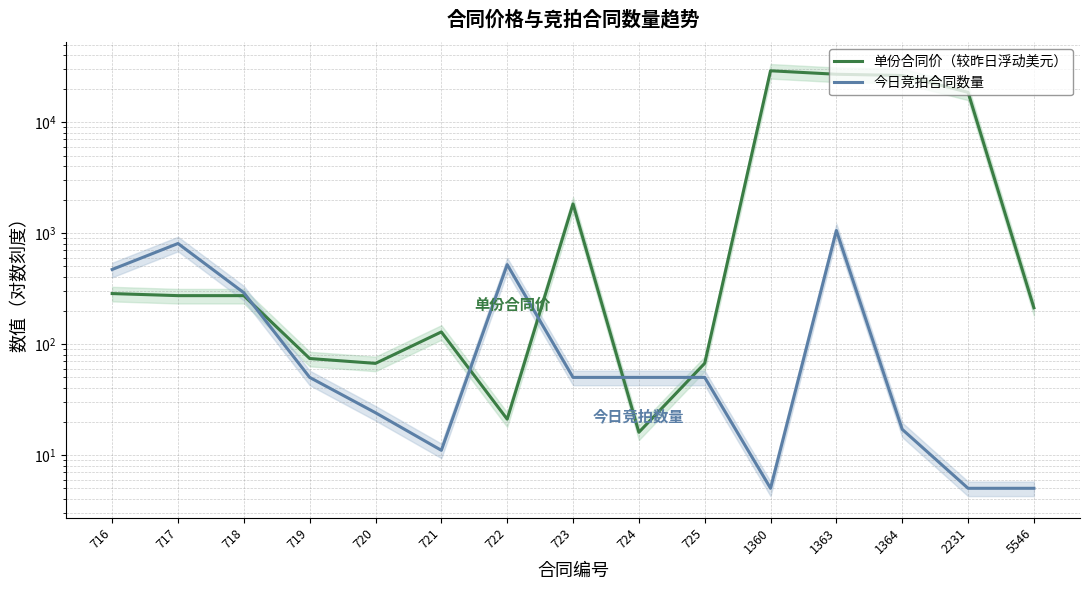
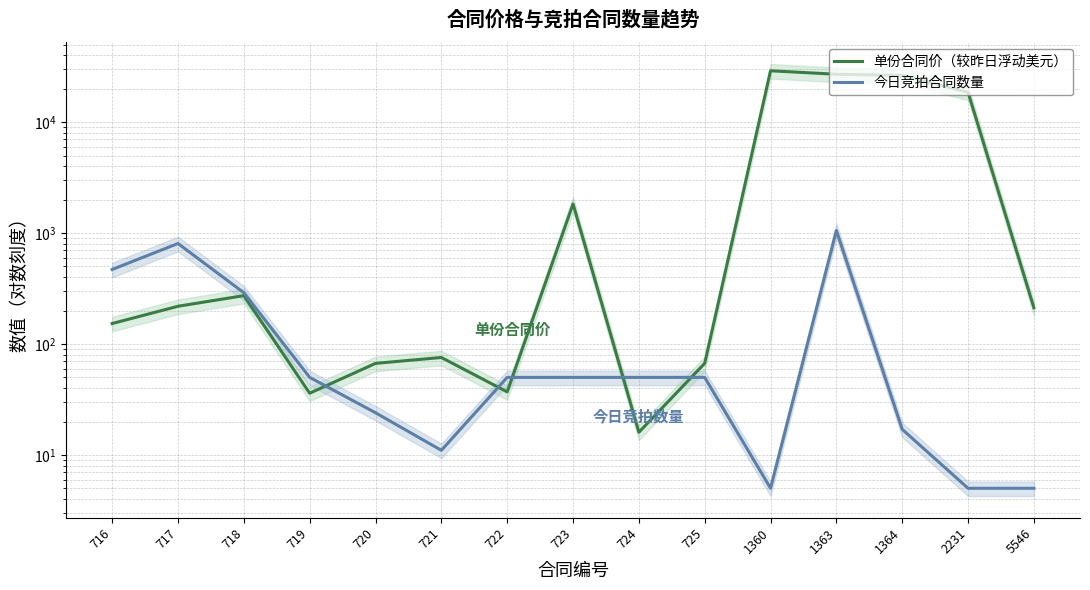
  {
    "单份合同价（较昨日浮动美元）": {
-     "716": 290,
-     "717": 270,
+     "716": 150,
+     "717": 220,
      "718": 270,
-     "719": 70,
+     "719": 36,
      "720": 70,
-     "721": 130,
-     "722": 21,
+     "721": 80,
+     "722": 37,
      "723": 1800,
      "724": 16,
      "725": 70,
      "1360": 29000,
      "5546": 210
    },
    "今日竞拍合同数量": {
      "716": 470,
      "717": 800,
      "718": 290,
      "719": 50,
      "720": 24,
      "721": 11,
-     "722": 500,
+     "722": 50,
      "723": 50,
      "724": 50,
      "725": 50,
      "1360": 5,
      "1363": 1100,
      "1364": 17,
      "2231": 5,
      "5546": 5
    }
  }
